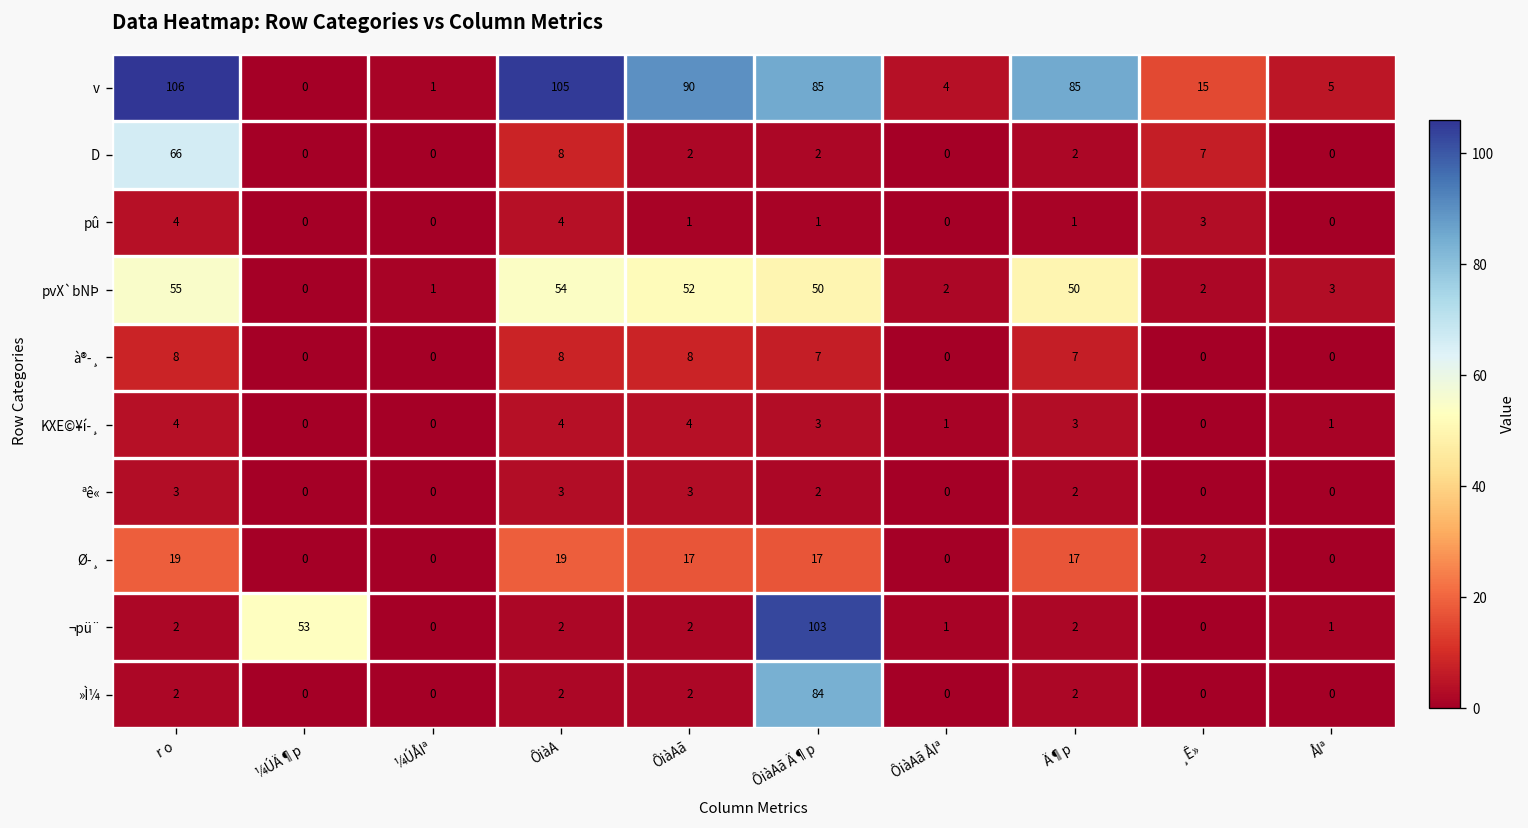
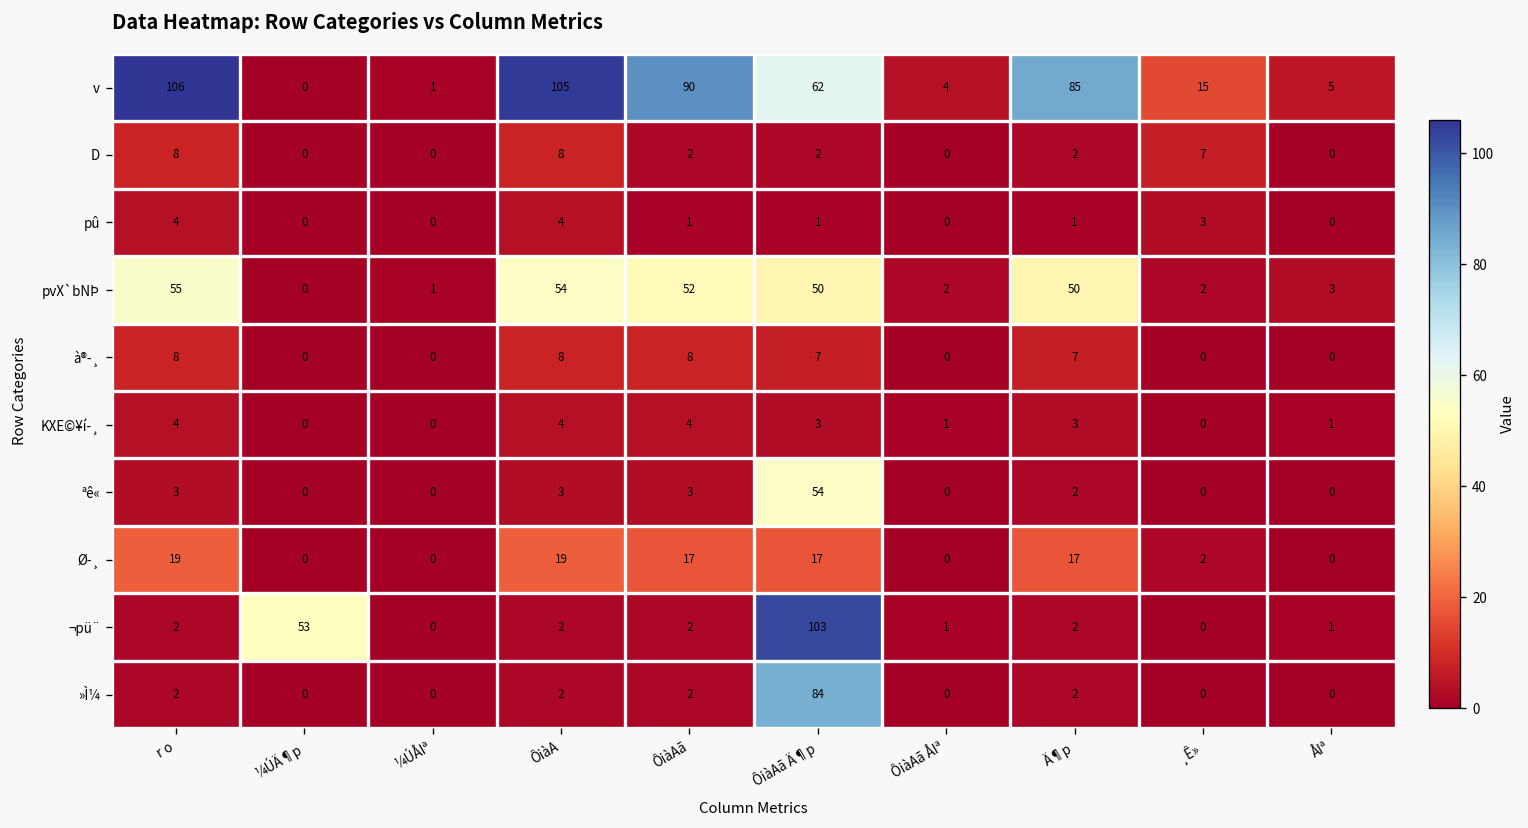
  {
    "v": {
      "r o": 106,
      "¼ÚÄ¶p": 0,
      "¼ÚÅIª": 1,
      "ÔiàA": 105,
      "ÔiàAã": 90,
-     "ÔiàAã Ä¶p": 85,
+     "ÔiàAã Ä¶p": 62,
      "ÔiàAã ÅIª": 4,
      "Ä¶p": 85,
      "¸Ê»": 15,
      "ÅIª": 5
    },
    "D": {
-     "r o": 66,
+     "r o": 8,
      "¼ÚÄ¶p": 0,
      "¼ÚÅIª": 0,
      "ÔiàA": 8,
      "ÔiàAã": 2,
      "ÔiàAã Ä¶p": 2,
      "ÔiàAã ÅIª": 0,
      "Ä¶p": 2,
      "¸Ê»": 7,
      "ÅIª": 0
    },
    "pû": {
      "r o": 4,
      "¼ÚÄ¶p": 0,
      "¼ÚÅIª": 0,
      "ÔiàA": 4,
      "ÔiàAã": 1,
      "ÔiàAã Ä¶p": 1,
      "ÔiàAã ÅIª": 0,
      "Ä¶p": 1,
      "¸Ê»": 3,
      "ÅIª": 0
    },
    "pvX`bNÞ": {
      "r o": 55,
      "¼ÚÄ¶p": 0,
      "¼ÚÅIª": 1,
      "ÔiàA": 54,
      "ÔiàAã": 52,
      "ÔiàAã Ä¶p": 50,
      "ÔiàAã ÅIª": 2,
      "Ä¶p": 50,
      "¸Ê»": 2,
      "ÅIª": 3
    },
    "à®­¸": {
      "r o": 8,
      "¼ÚÄ¶p": 0,
      "¼ÚÅIª": 0,
      "ÔiàA": 8,
      "ÔiàAã": 8,
      "ÔiàAã Ä¶p": 7,
      "ÔiàAã ÅIª": 0,
      "Ä¶p": 7,
      "¸Ê»": 0,
      "ÅIª": 0
    },
    "KXE©¥í­¸": {
      "r o": 4,
      "¼ÚÄ¶p": 0,
      "¼ÚÅIª": 0,
      "ÔiàA": 4,
      "ÔiàAã": 4,
      "ÔiàAã Ä¶p": 3,
      "ÔiàAã ÅIª": 1,
      "Ä¶p": 3,
      "¸Ê»": 0,
      "ÅIª": 1
    },
    "ªê«": {
      "r o": 3,
      "¼ÚÄ¶p": 0,
      "¼ÚÅIª": 0,
      "ÔiàA": 3,
      "ÔiàAã": 3,
-     "ÔiàAã Ä¶p": 2,
+     "ÔiàAã Ä¶p": 54,
      "ÔiàAã ÅIª": 0,
      "Ä¶p": 2,
      "¸Ê»": 0,
      "ÅIª": 0
    },
    "Ø­¸": {
      "r o": 19,
      "¼ÚÄ¶p": 0,
      "¼ÚÅIª": 0,
      "ÔiàA": 19,
      "ÔiàAã": 17,
      "ÔiàAã Ä¶p": 17,
      "ÔiàAã ÅIª": 0,
      "Ä¶p": 17,
      "¸Ê»": 2,
      "ÅIª": 0
    },
    "¬pü¨": {
      "r o": 2,
      "¼ÚÄ¶p": 53,
      "¼ÚÅIª": 0,
      "ÔiàA": 2,
      "ÔiàAã": 2,
      "ÔiàAã Ä¶p": 103,
      "ÔiàAã ÅIª": 1,
      "Ä¶p": 2,
      "¸Ê»": 0,
      "ÅIª": 1
    },
    "»Ì¼": {
      "r o": 2,
      "¼ÚÄ¶p": 0,
      "¼ÚÅIª": 0,
      "ÔiàA": 2,
      "ÔiàAã": 2,
      "ÔiàAã Ä¶p": 84,
      "ÔiàAã ÅIª": 0,
      "Ä¶p": 2,
      "¸Ê»": 0,
      "ÅIª": 0
    }
  }
